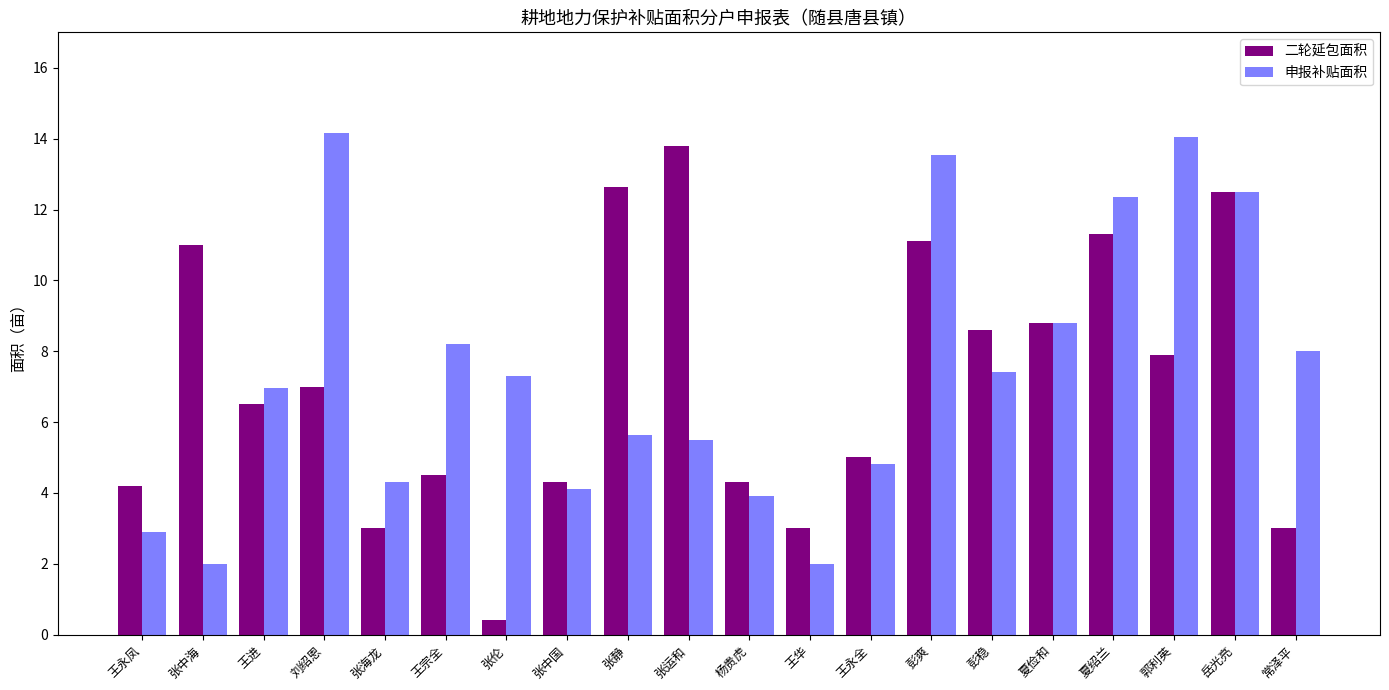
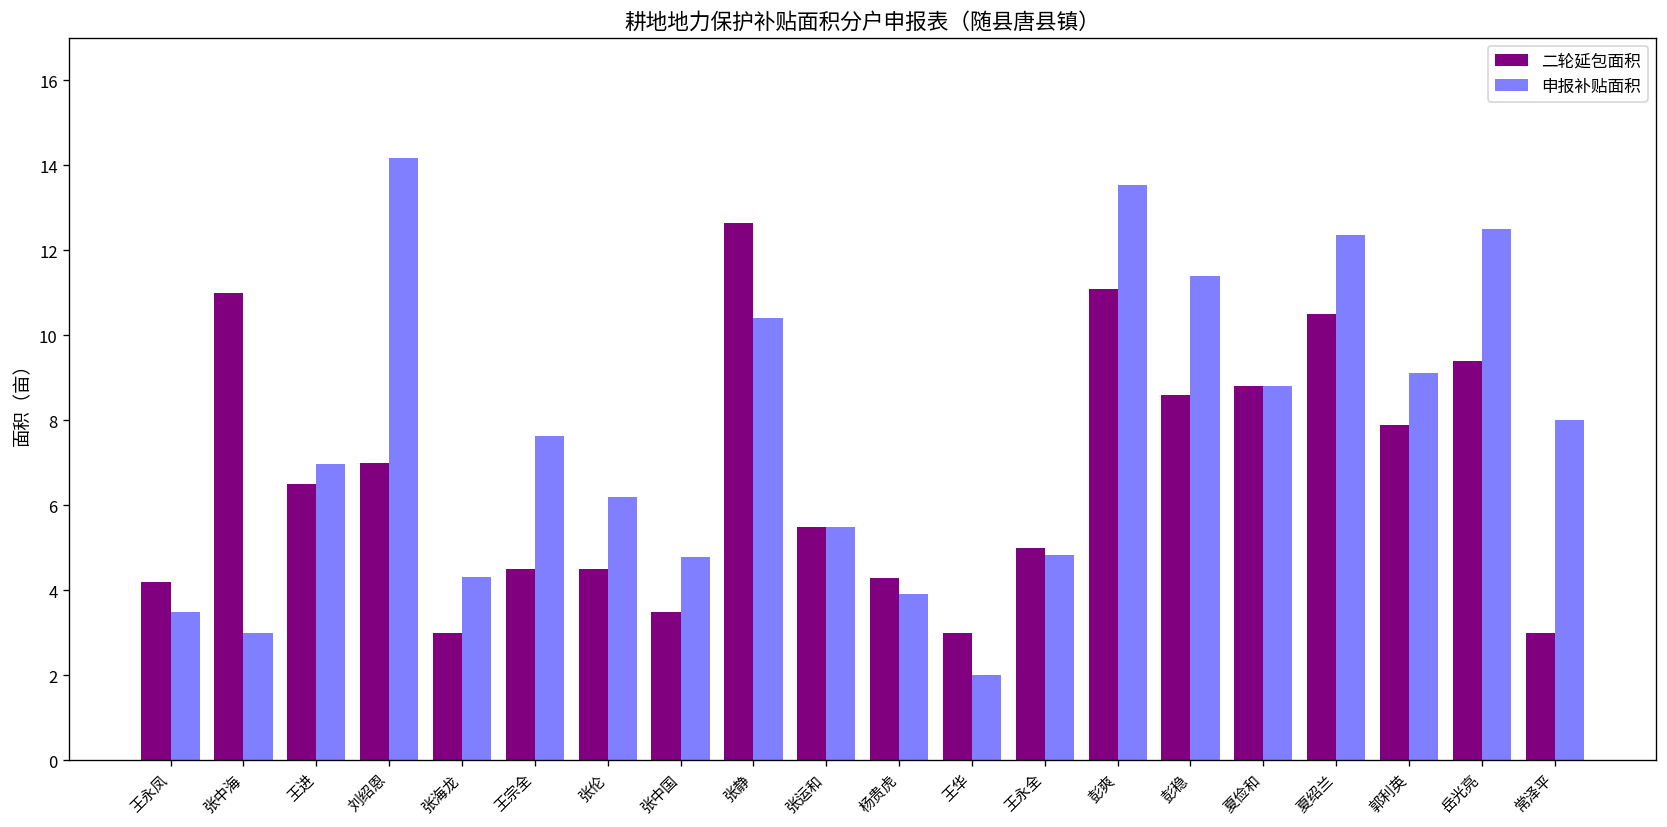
  {
    "二轮延包面积": {
      "王永凤": 4.2,
      "张中海": 11.0,
      "王进": 6.5,
      "刘绍恩": 7.0,
      "张海龙": 3.0,
      "王宗全": 4.5,
-     "张伦": 0.4,
-     "张中国": 4.3,
+     "张伦": 4.5,
+     "张中国": 3.5,
      "张静": 12.6,
-     "张运和": 13.8,
+     "张运和": 5.5,
      "杨贵虎": 4.3,
      "王华": 3.0,
      "王永全": 5.0,
      "彭爽": 11.1,
      "彭稳": 8.6,
      "夏俭和": 8.8,
-     "夏绍兰": 11.3,
+     "夏绍兰": 10.5,
      "郭利英": 7.9,
-     "岳光亮": 12.5,
+     "岳光亮": 9.4,
      "常泽平": 3.0
    },
    "申报补贴面积": {
-     "王永凤": 2.9,
-     "张中海": 2,
+     "王永凤": 3.5,
+     "张中海": 3,
      "王进": 7.0,
      "刘绍恩": 14.2,
      "张海龙": 4.3,
-     "王宗全": 8.2,
-     "张伦": 7.3,
-     "张中国": 4.1,
-     "张静": 5.6,
+     "王宗全": 7.6,
+     "张伦": 6.2,
+     "张中国": 4.8,
+     "张静": 10.4,
      "张运和": 5.5,
      "杨贵虎": 3.9,
      "王华": 2.0,
      "王永全": 4.8,
      "彭爽": 13.5,
-     "彭稳": 7.4,
+     "彭稳": 11.4,
      "夏俭和": 8.8,
      "夏绍兰": 12.4,
-     "郭利英": 14.1,
+     "郭利英": 9.1,
      "岳光亮": 12.5,
      "常泽平": 8.0
    }
  }
